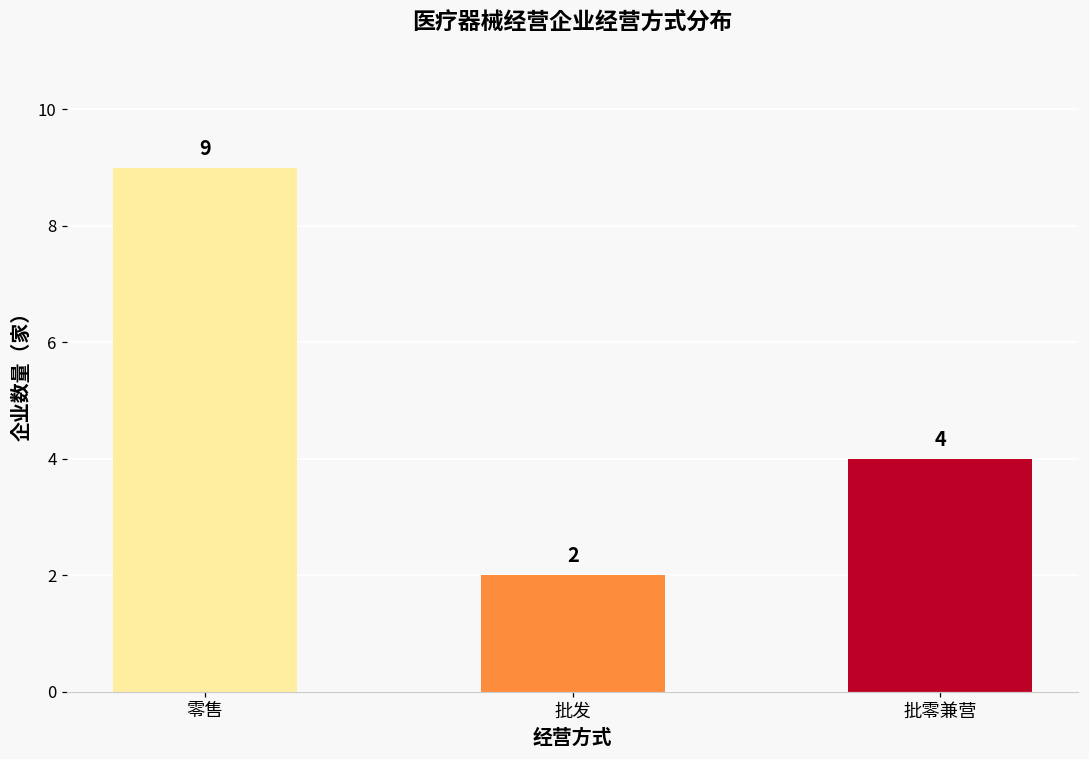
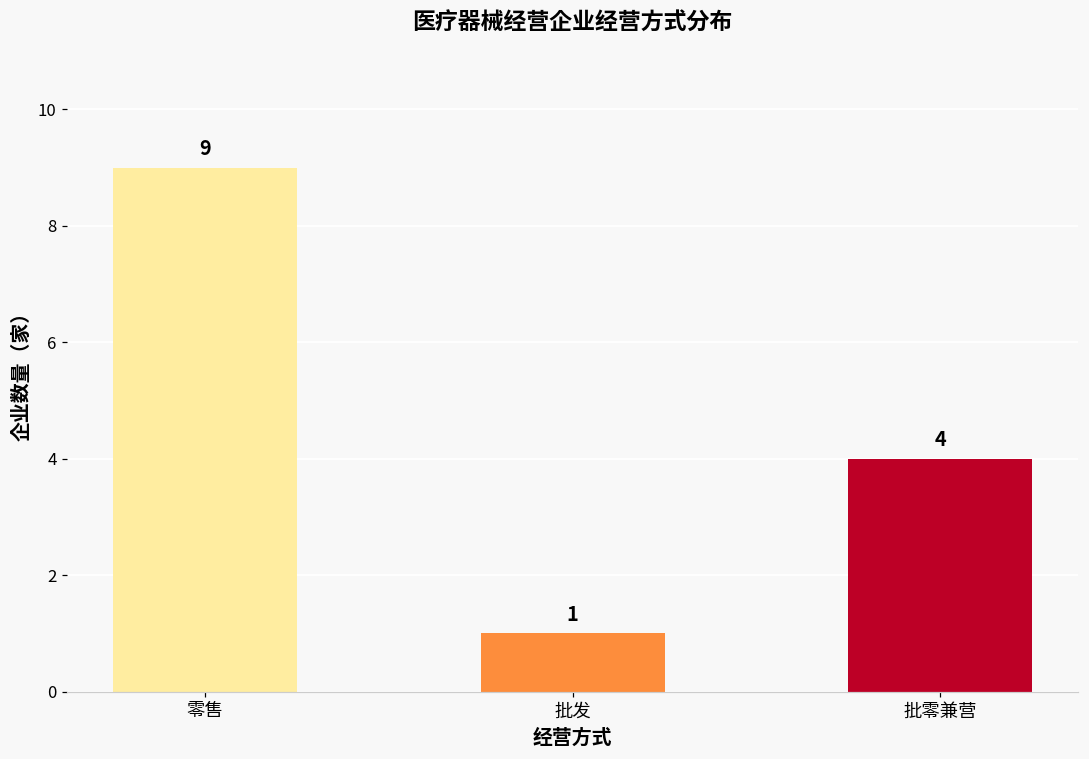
  {
    "零售": 9,
-   "批发": 2,
+   "批发": 1,
    "批零兼营": 4
  }
